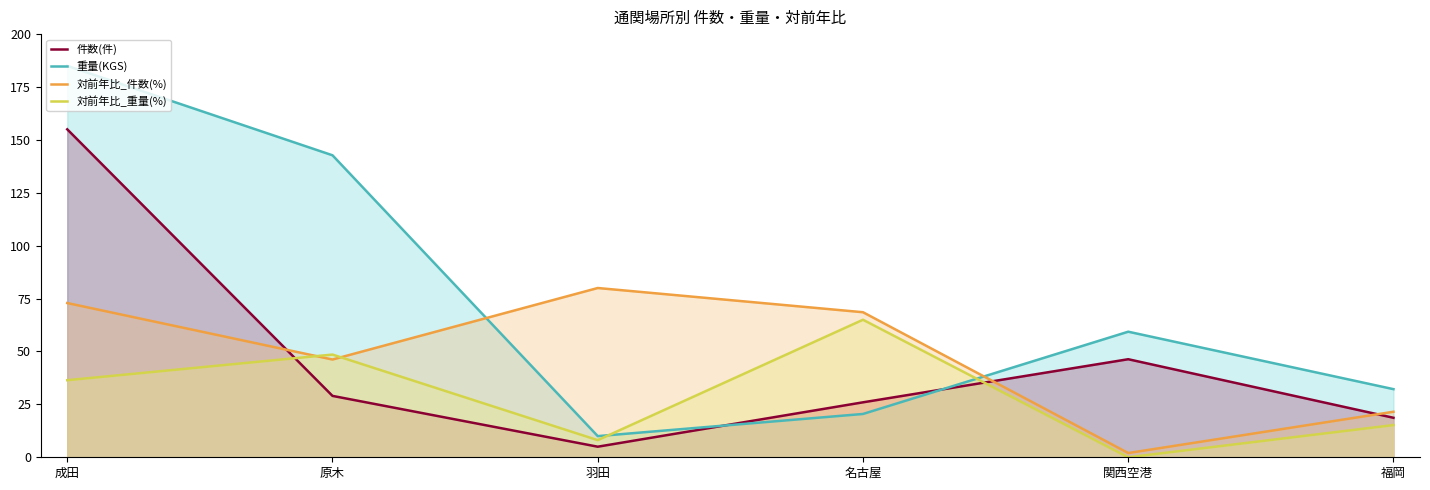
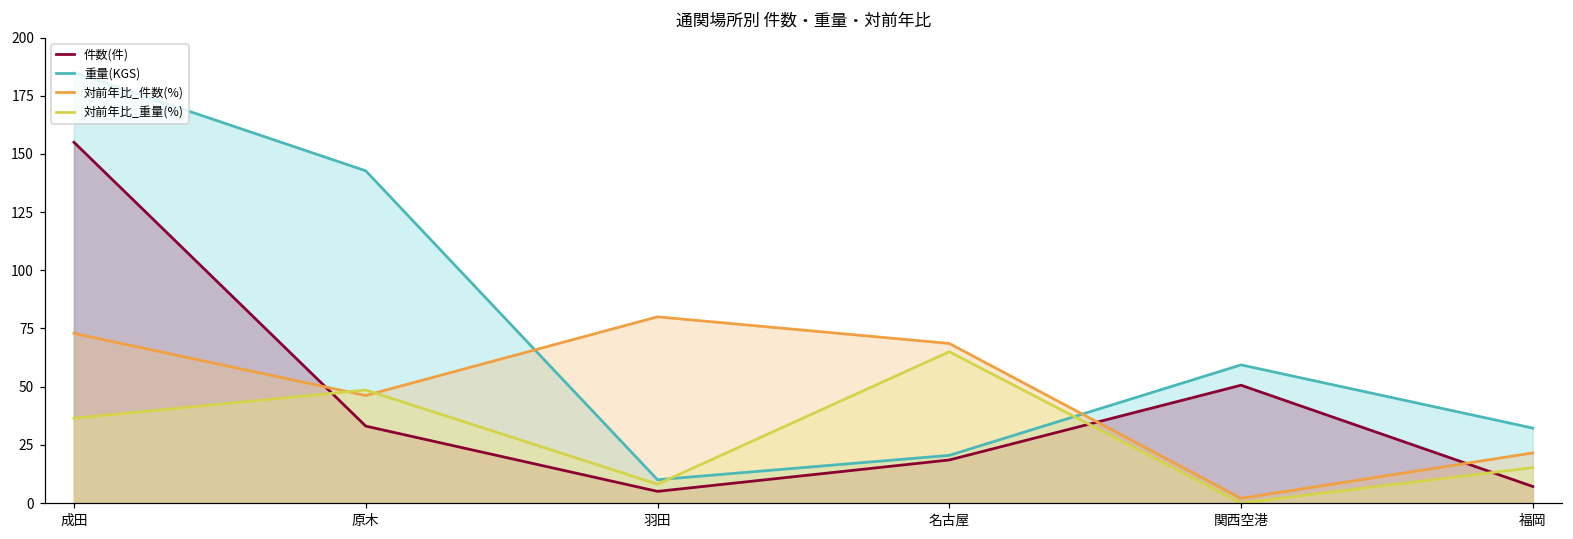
  {
    "件数(件)": {
      "成田": 155,
-     "原木": 29,
+     "原木": 33,
      "羽田": 5,
-     "名古屋": 26,
-     "関西空港": 46,
-     "福岡": 19
+     "名古屋": 18,
+     "関西空港": 51,
+     "福岡": 7
    },
    "重量(KGS)": {
      "原木": 143,
      "羽田": 10,
      "名古屋": 20,
      "関西空港": 59,
      "福岡": 32
    }
  }
